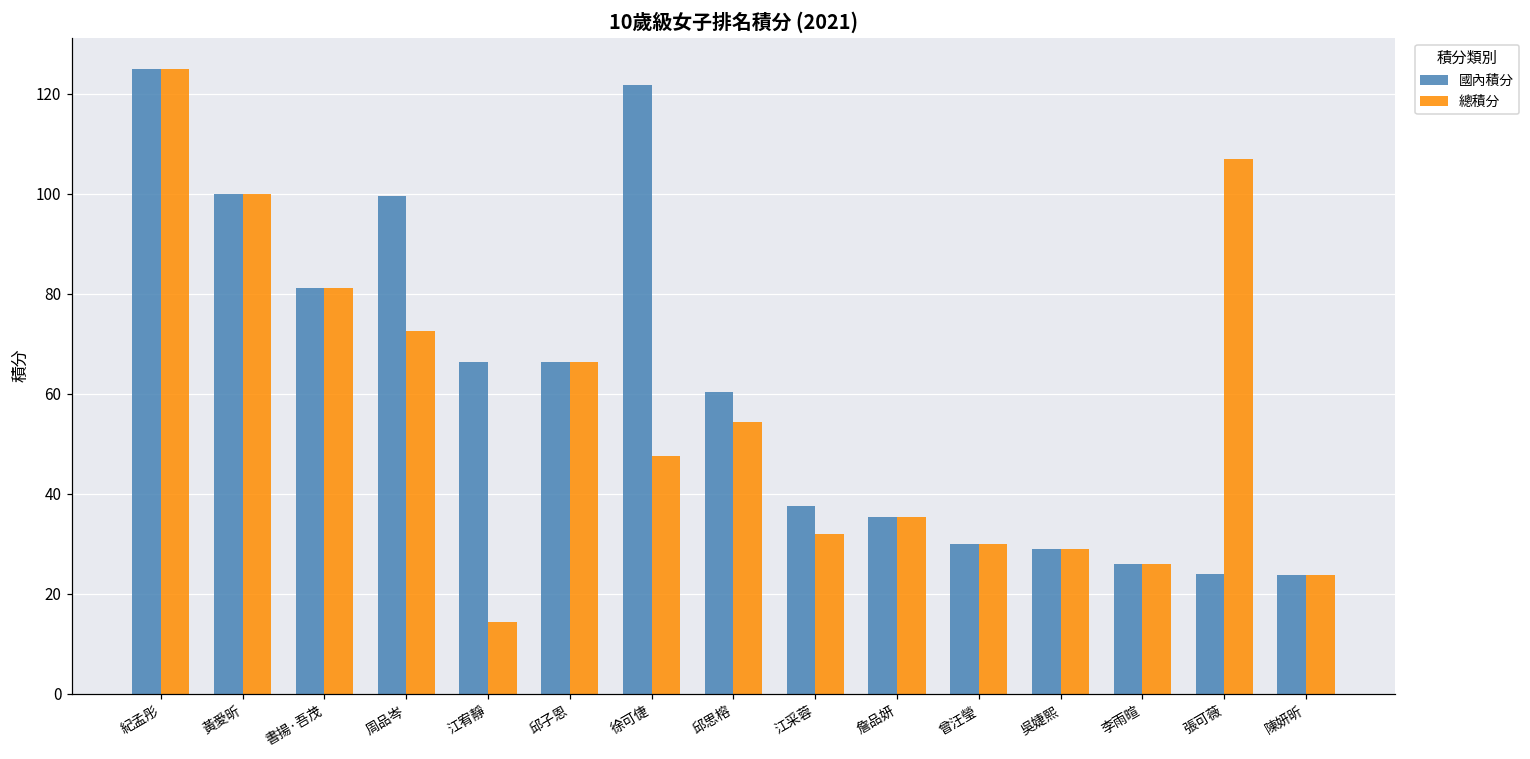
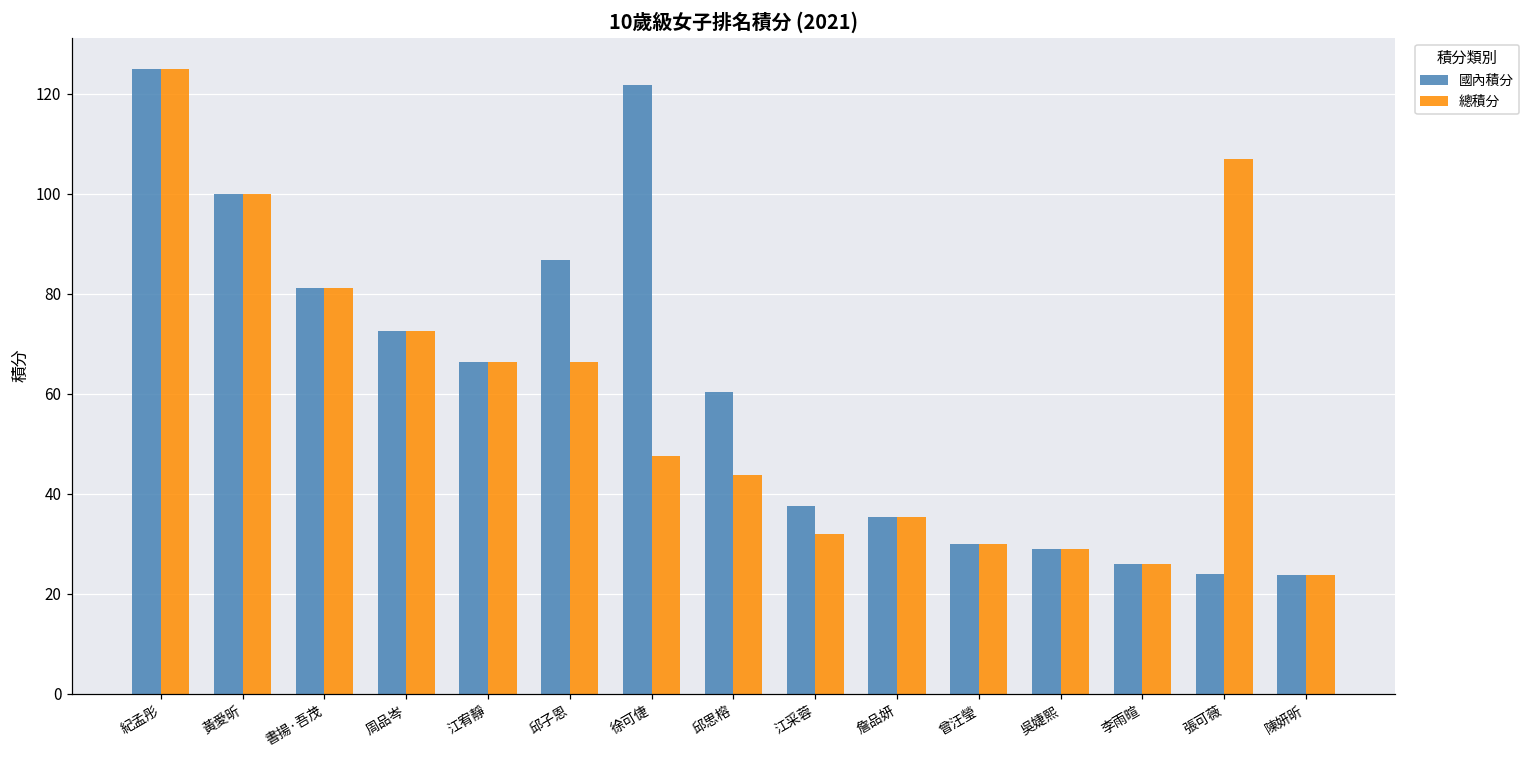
  {
    "國內積分": {
      "紀孟彤": 125,
      "黃愛昕": 100,
      "書揚·吾茂": 81,
-     "周品岑": 100,
+     "周品岑": 73,
      "江宥靜": 66,
-     "邱子恩": 66,
+     "邱子恩": 87,
      "徐可倢": 122,
      "邱思榕": 60,
      "江采蓉": 38,
      "詹品妍": 35,
      "曾汪瑩": 30,
      "吳婕熙": 29,
      "李雨暄": 26,
      "張可薇": 24,
      "陳妍昕": 24
    },
    "總積分": {
      "紀孟彤": 125,
      "黃愛昕": 100,
      "書揚·吾茂": 81,
      "周品岑": 73,
-     "江宥靜": 14,
+     "江宥靜": 66,
      "邱子恩": 66,
      "徐可倢": 48,
-     "邱思榕": 54,
+     "邱思榕": 44,
      "江采蓉": 32,
      "詹品妍": 35,
      "曾汪瑩": 30,
      "吳婕熙": 29,
      "李雨暄": 26,
      "張可薇": 107,
      "陳妍昕": 24
    }
  }
